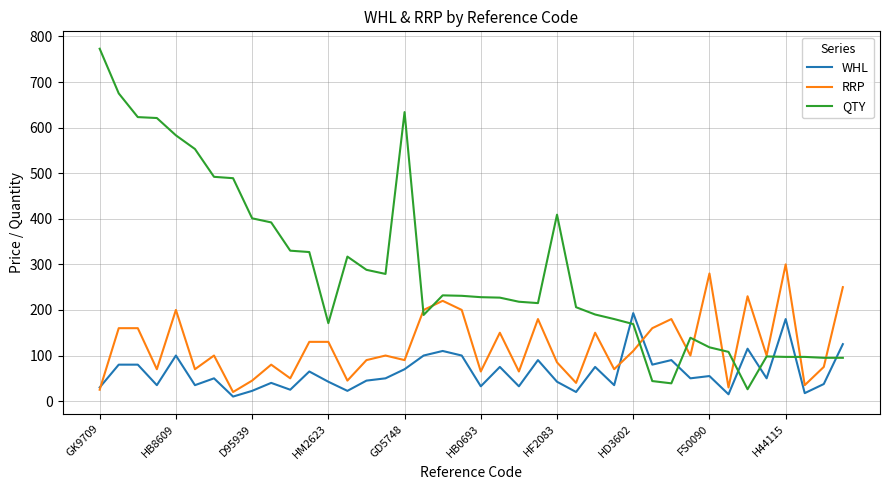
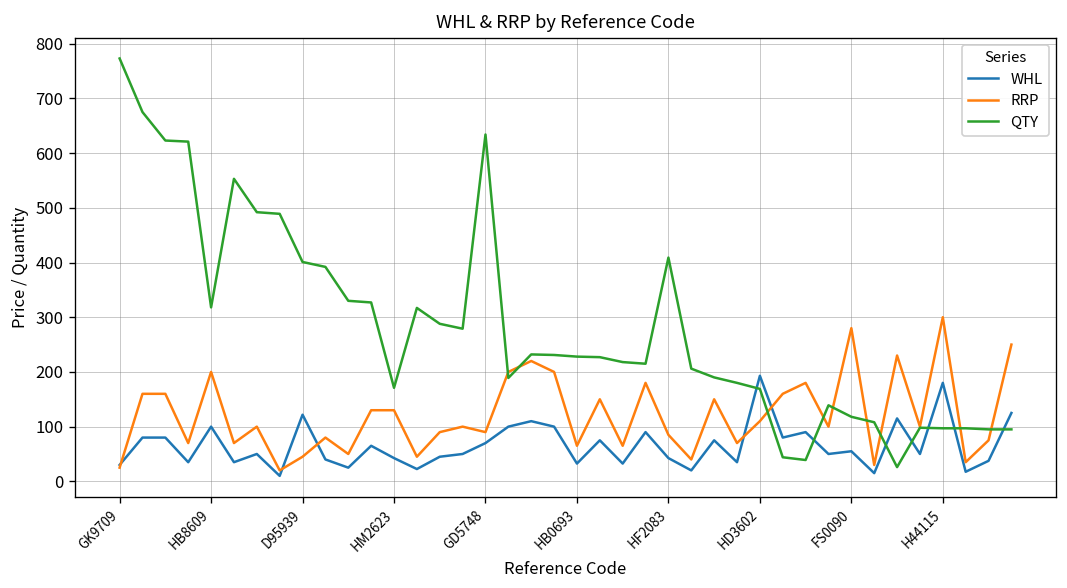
  {
    "WHL": {
      "HB8609": 100,
-     "D95939": 20,
+     "D95939": 120,
      "HM2623": 40,
      "GD5748": 70,
      "HB0693": 30,
      "HF2083": 40,
      "HD3602": 190,
      "FS0090": 60,
      "H44115": 180
    },
    "RRP": {
      "HB8609": 200,
      "D95939": 50,
      "HM2623": 130,
      "GD5748": 90,
      "HB0693": 70,
      "HF2083": 90,
      "HD3602": 110,
      "FS0090": 280,
      "H44115": 300
    },
    "QTY": {
      "GK9709": 770,
-     "HB8609": 580,
+     "HB8609": 320,
      "D95939": 400,
      "HM2623": 170,
      "GD5748": 630,
      "HB0693": 230,
      "HF2083": 410,
      "HD3602": 170,
      "FS0090": 120,
      "H44115": 100
    }
  }
